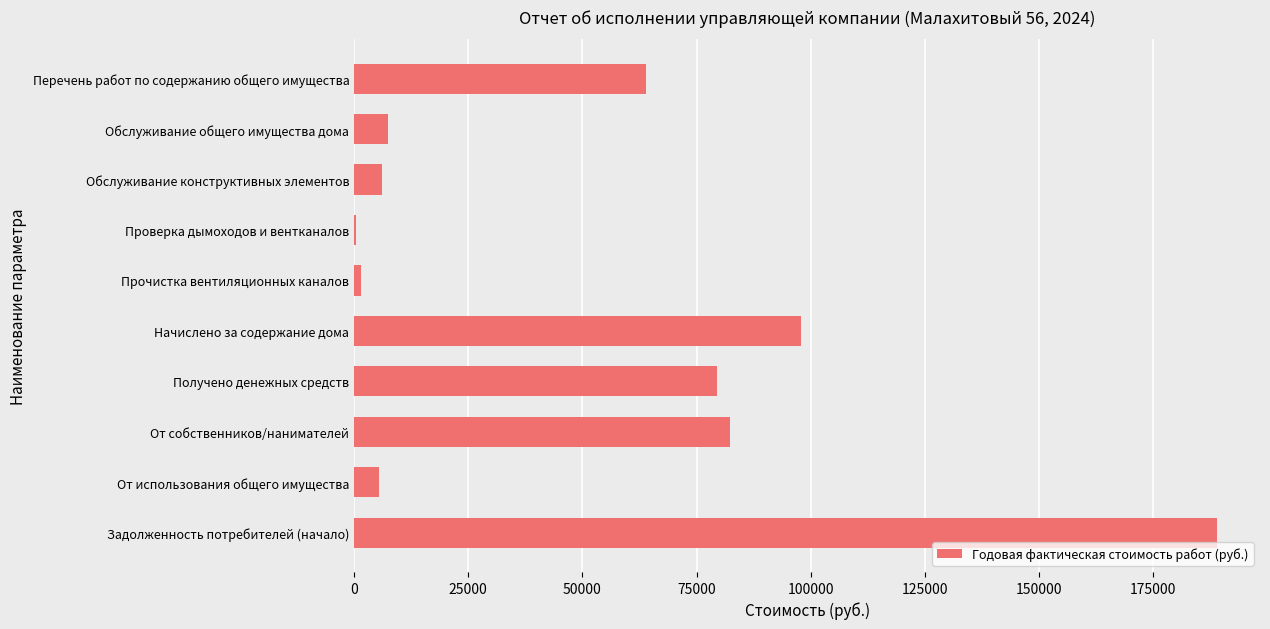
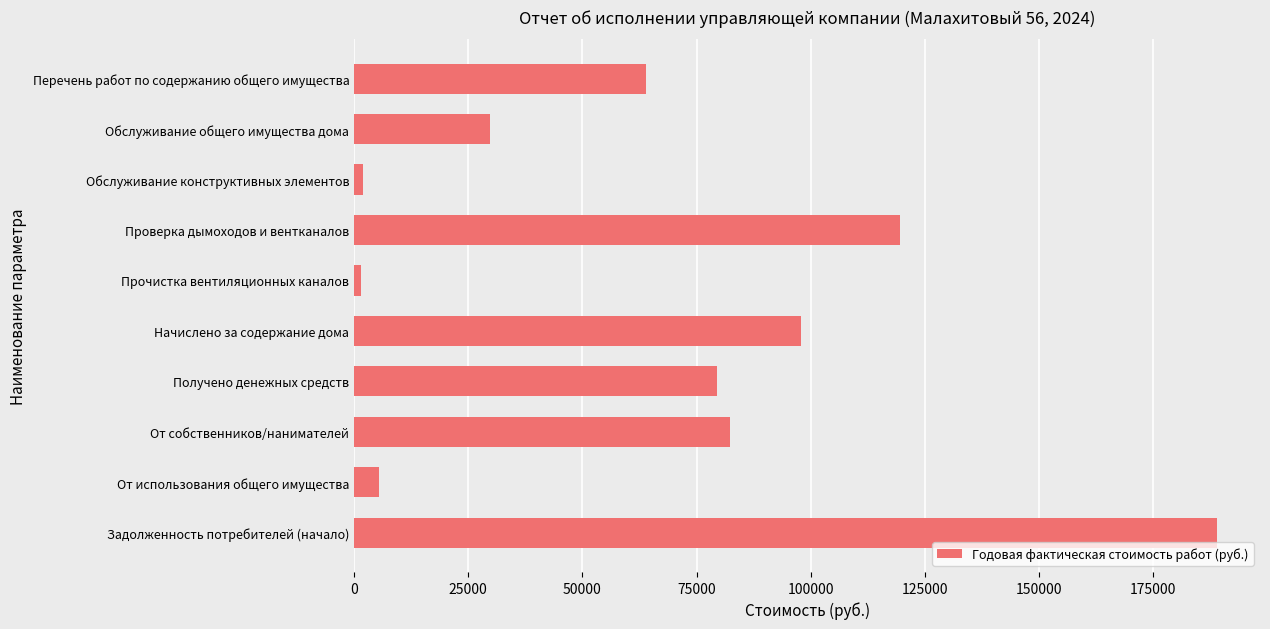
  {
    "Перечень работ по содержанию общего имущества": 64000,
-   "Обслуживание общего имущества дома": 7000,
-   "Обслуживание конструктивных элементов": 6000,
-   "Проверка дымоходов и вентканалов": 0,
+   "Обслуживание общего имущества дома": 30000,
+   "Обслуживание конструктивных элементов": 2000,
+   "Проверка дымоходов и вентканалов": 120000,
    "Прочистка вентиляционных каналов": 2000,
    "Начислено за содержание дома": 98000,
    "Получено денежных средств": 79000,
    "От собственников/нанимателей": 82000,
    "От использования общего имущества": 5000,
    "Задолженность потребителей (начало)": 189000
  }
